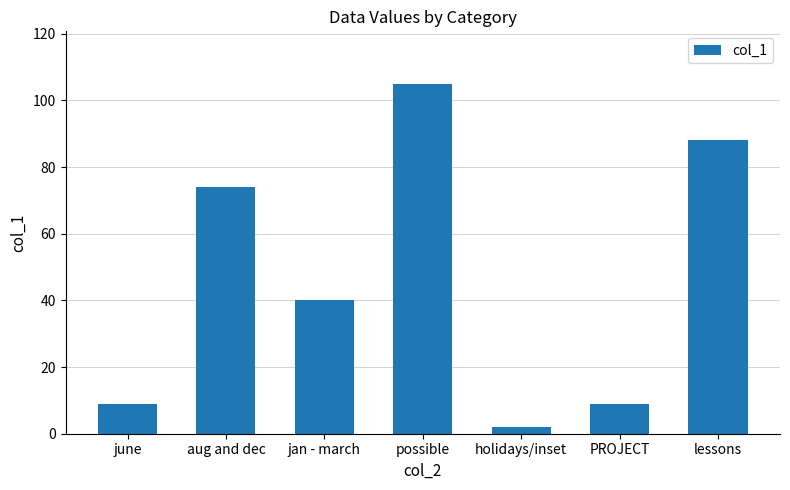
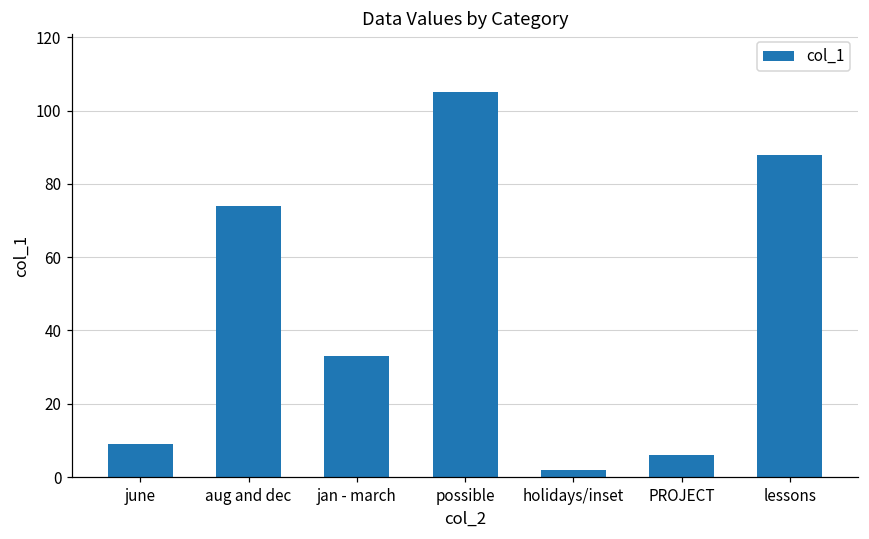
  {
    "june": 9,
    "aug and dec": 74,
-   "jan - march": 40,
+   "jan - march": 33,
    "possible": 105,
    "holidays/inset": 2,
-   "PROJECT": 9,
+   "PROJECT": 6,
    "lessons": 88
  }
